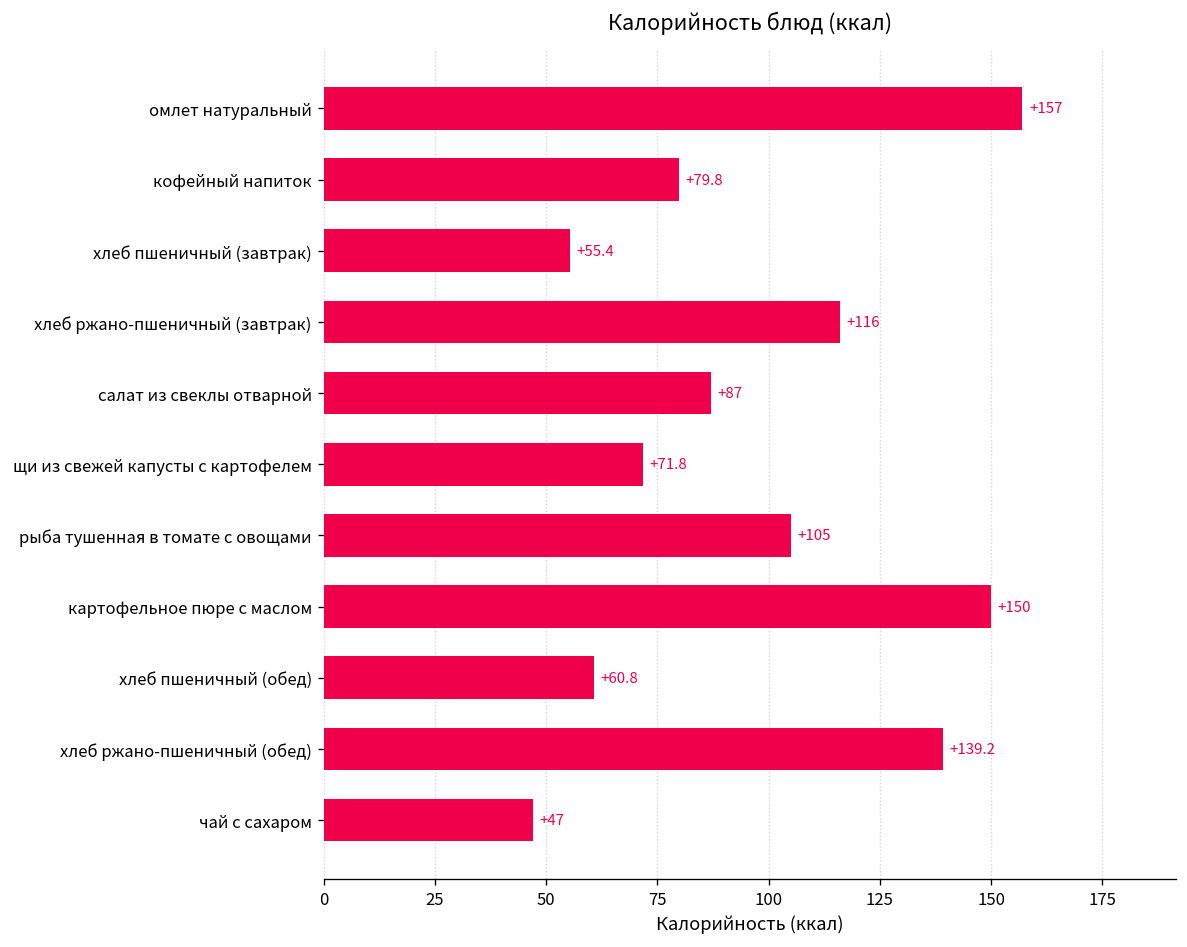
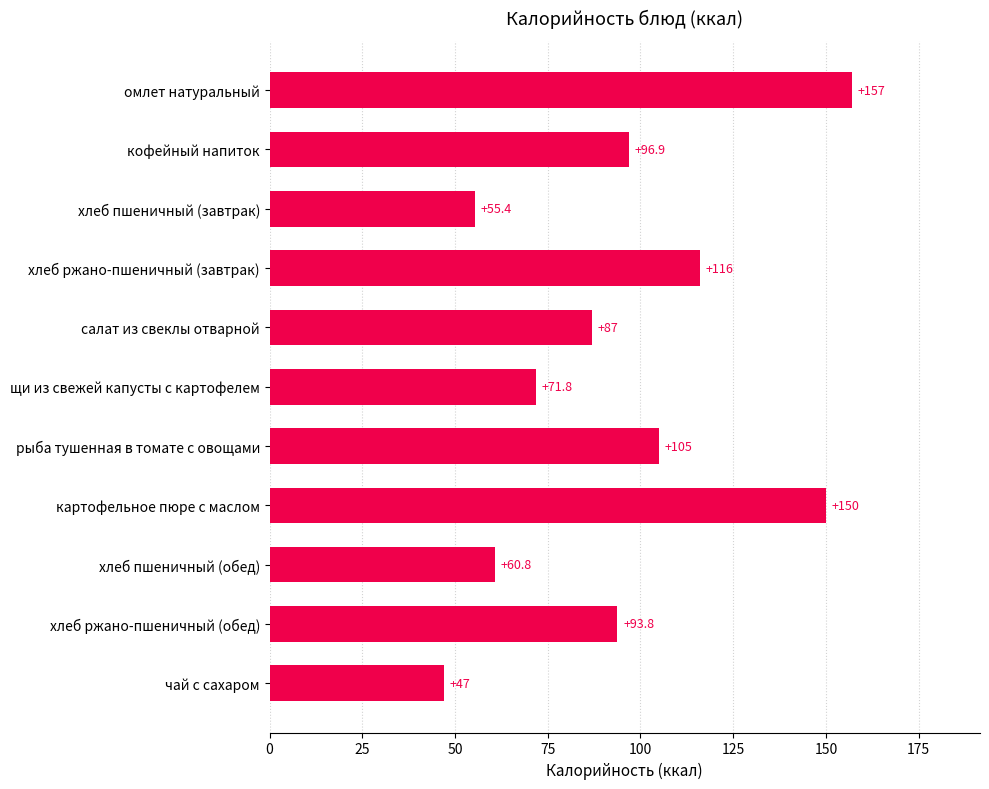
  {
    "омлет натуральный": "+157",
-   "кофейный напиток": "+79.8",
+   "кофейный напиток": "+96.9",
    "хлеб пшеничный (завтрак)": "+55.4",
    "хлеб ржано-пшеничный (завтрак)": "+116",
    "салат из свеклы отварной": "+87",
    "щи из свежей капусты с картофелем": "+71.8",
    "рыба тушенная в томате с овощами": "+105",
    "картофельное пюре с маслом": "+150",
    "хлеб пшеничный (обед)": "+60.8",
-   "хлеб ржано-пшеничный (обед)": "+139.2",
+   "хлеб ржано-пшеничный (обед)": "+93.8",
    "чай с сахаром": "+47"
  }
